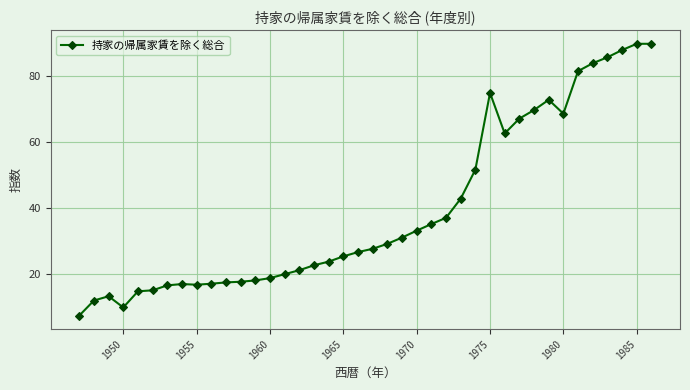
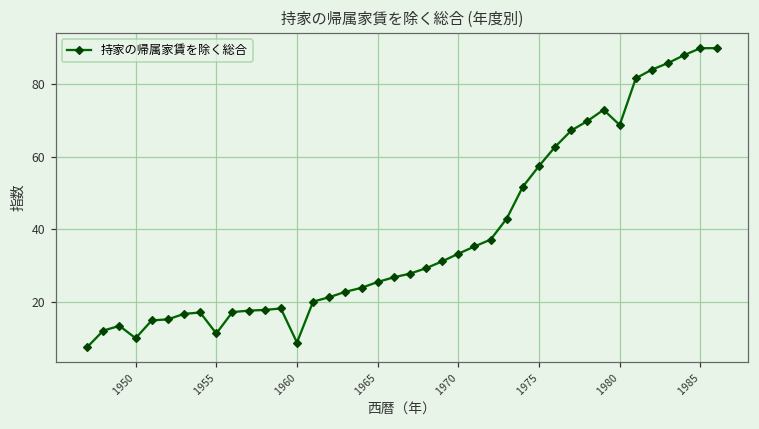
  {
    "1950": 10,
-   "1955": 17,
-   "1960": 19,
+   "1955": 11,
+   "1960": 9,
    "1965": 25,
    "1970": 33,
-   "1975": 75,
+   "1975": 57,
    "1980": 69,
    "1985": 90
  }
